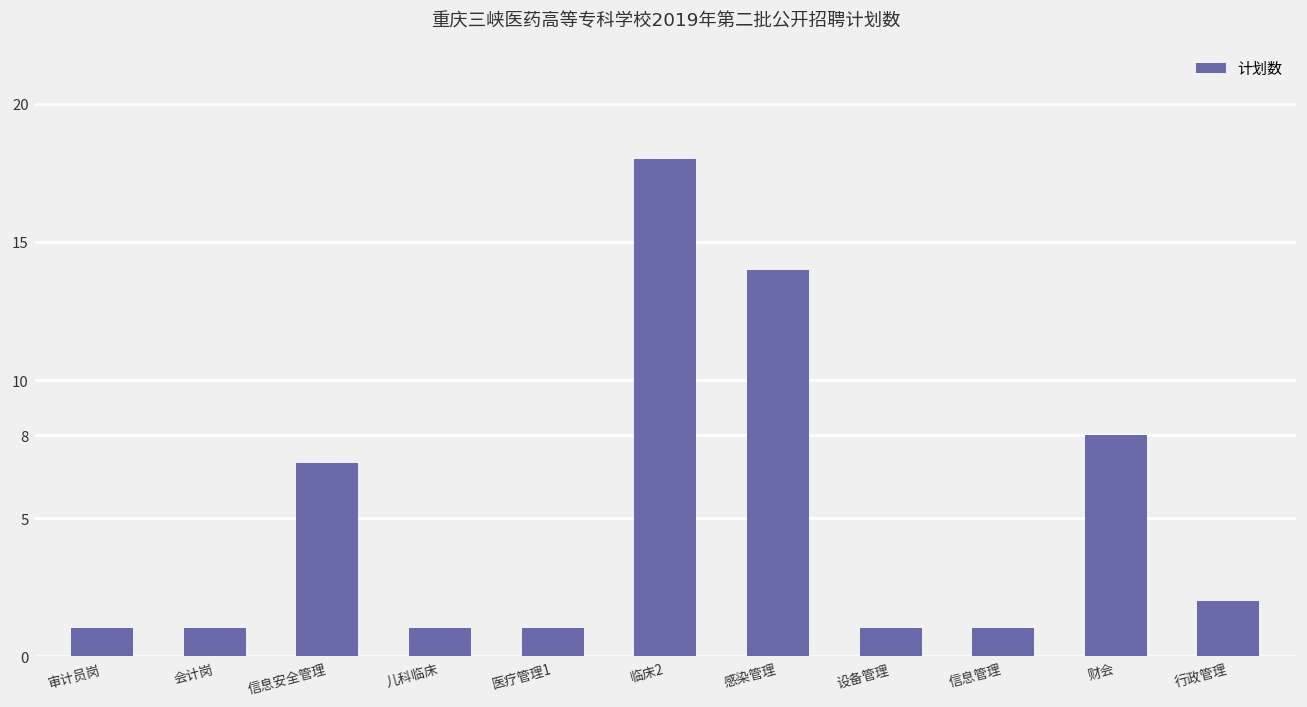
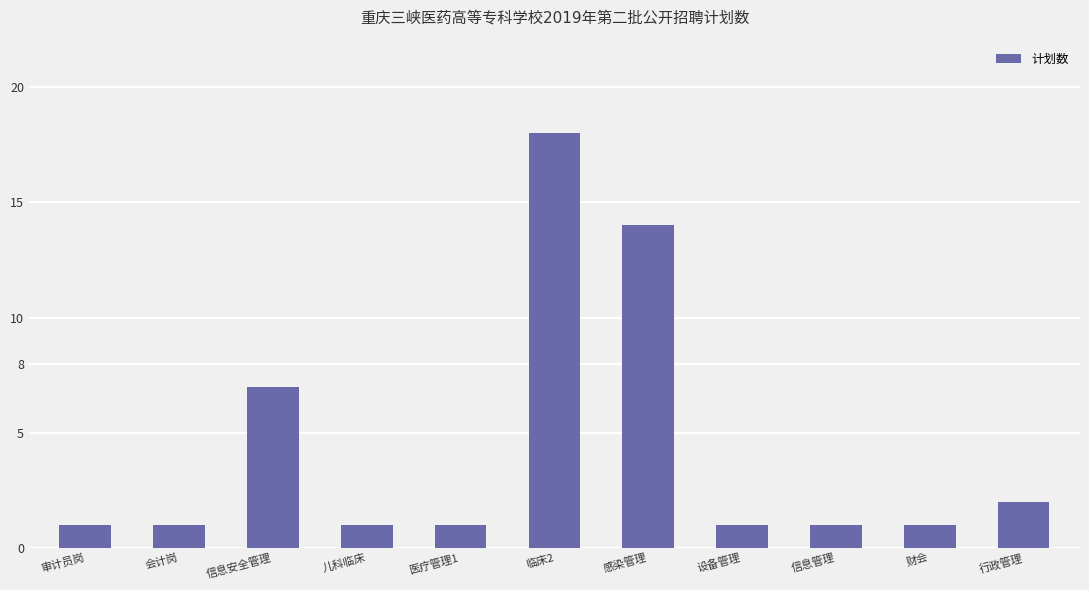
  {
    "审计员岗": 1,
    "会计岗": 1,
    "信息安全管理": 7,
    "儿科临床": 1,
    "医疗管理1": 1,
    "临床2": 18,
    "感染管理": 14,
    "设备管理": 1,
    "信息管理": 1,
-   "财会": 8,
+   "财会": 1,
    "行政管理": 2
  }
